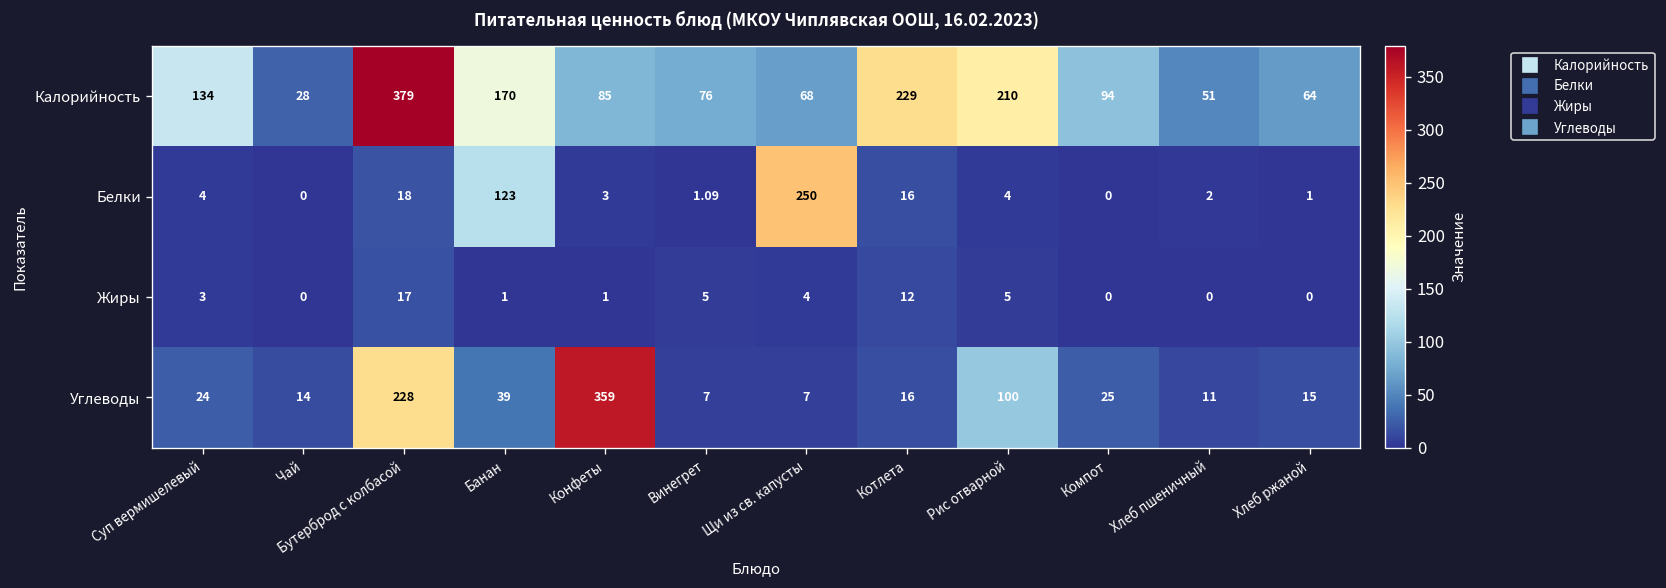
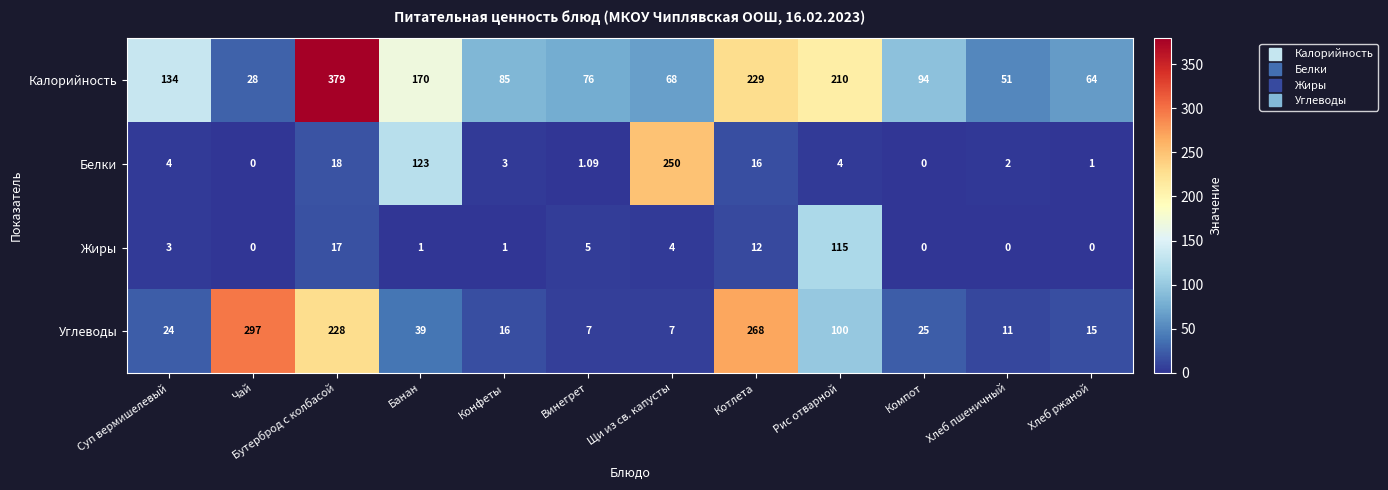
  {
    "Калорийность": {
      "Суп вермишелевый": 134,
      "Чай": 28,
      "Бутерброд с колбасой": 379,
      "Банан": 170,
      "Конфеты": 85,
      "Винегрет": 76,
      "Щи из св. капусты": 68,
      "Котлета": 229,
      "Рис отварной": 210,
      "Компот": 94,
      "Хлеб пшеничный": 51,
      "Хлеб ржаной": 64
    },
    "Белки": {
      "Суп вермишелевый": 4,
      "Чай": 0,
      "Бутерброд с колбасой": 18,
      "Банан": 123,
      "Конфеты": 3,
      "Винегрет": 1.09,
      "Щи из св. капусты": 250,
      "Котлета": 16,
      "Рис отварной": 4,
      "Компот": 0,
      "Хлеб пшеничный": 2,
      "Хлеб ржаной": 1
    },
    "Жиры": {
      "Суп вермишелевый": 3,
      "Чай": 0,
      "Бутерброд с колбасой": 17,
      "Банан": 1,
      "Конфеты": 1,
      "Винегрет": 5,
      "Щи из св. капусты": 4,
      "Котлета": 12,
-     "Рис отварной": 5,
+     "Рис отварной": 115,
      "Компот": 0,
      "Хлеб пшеничный": 0,
      "Хлеб ржаной": 0
    },
    "Углеводы": {
      "Суп вермишелевый": 24,
-     "Чай": 14,
+     "Чай": 297,
      "Бутерброд с колбасой": 228,
      "Банан": 39,
-     "Конфеты": 359,
+     "Конфеты": 16,
      "Винегрет": 7,
      "Щи из св. капусты": 7,
-     "Котлета": 16,
+     "Котлета": 268,
      "Рис отварной": 100,
      "Компот": 25,
      "Хлеб пшеничный": 11,
      "Хлеб ржаной": 15
    }
  }
